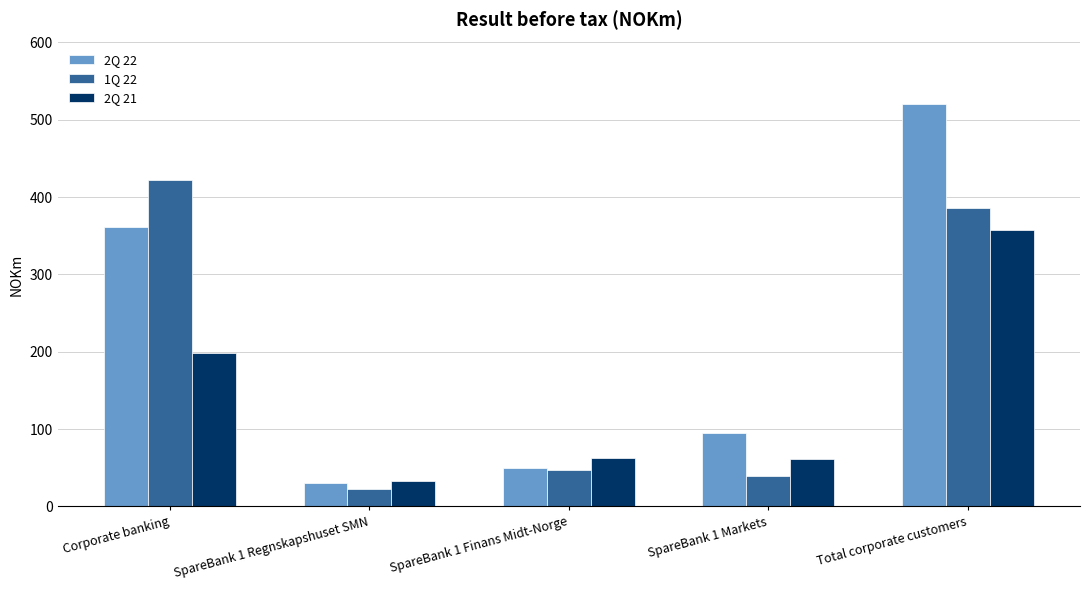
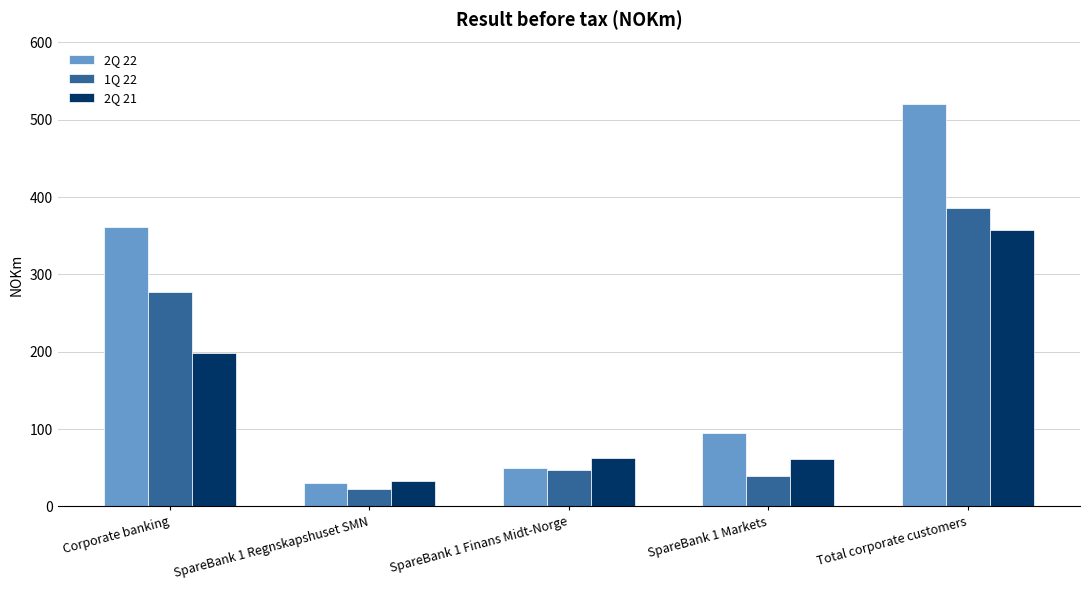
  {
    "2Q 22": {
      "Corporate banking": 360,
      "SpareBank 1 Regnskapshuset SMN": 30,
      "SpareBank 1 Finans Midt-Norge": 50,
      "SpareBank 1 Markets": 100,
      "Total corporate customers": 520
    },
    "1Q 22": {
-     "Corporate banking": 420,
+     "Corporate banking": 280,
      "SpareBank 1 Regnskapshuset SMN": 20,
      "SpareBank 1 Finans Midt-Norge": 50,
      "SpareBank 1 Markets": 40,
      "Total corporate customers": 390
    },
    "2Q 21": {
      "Corporate banking": 200,
      "SpareBank 1 Regnskapshuset SMN": 30,
      "SpareBank 1 Finans Midt-Norge": 60,
      "SpareBank 1 Markets": 60,
      "Total corporate customers": 360
    }
  }
